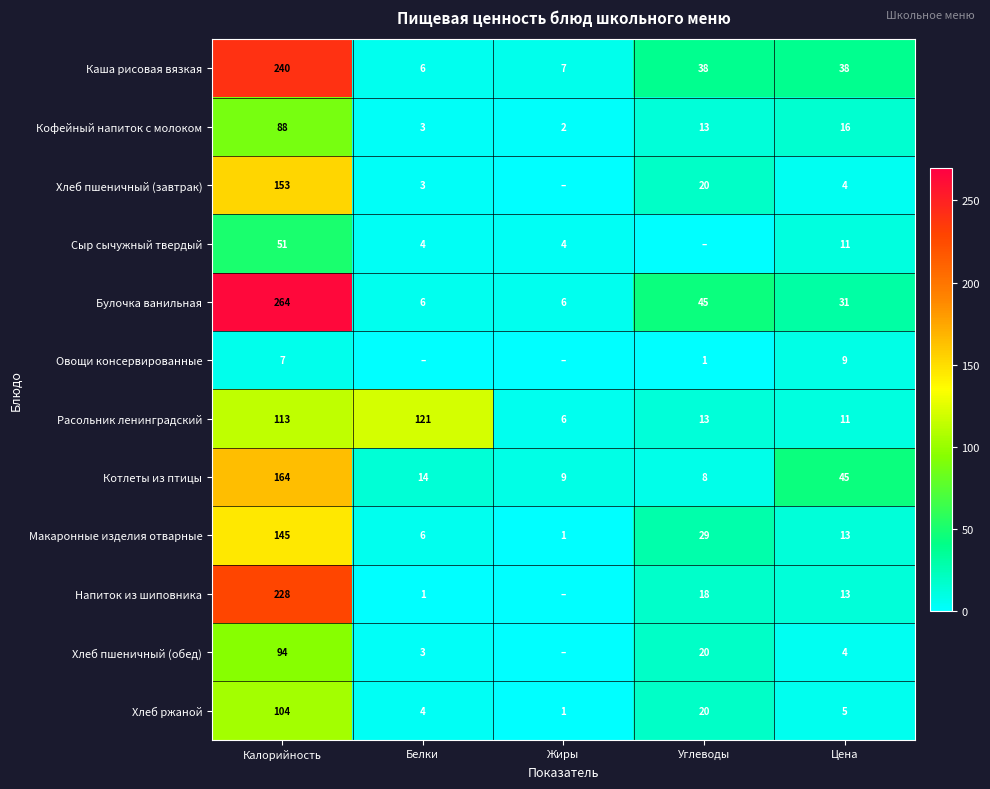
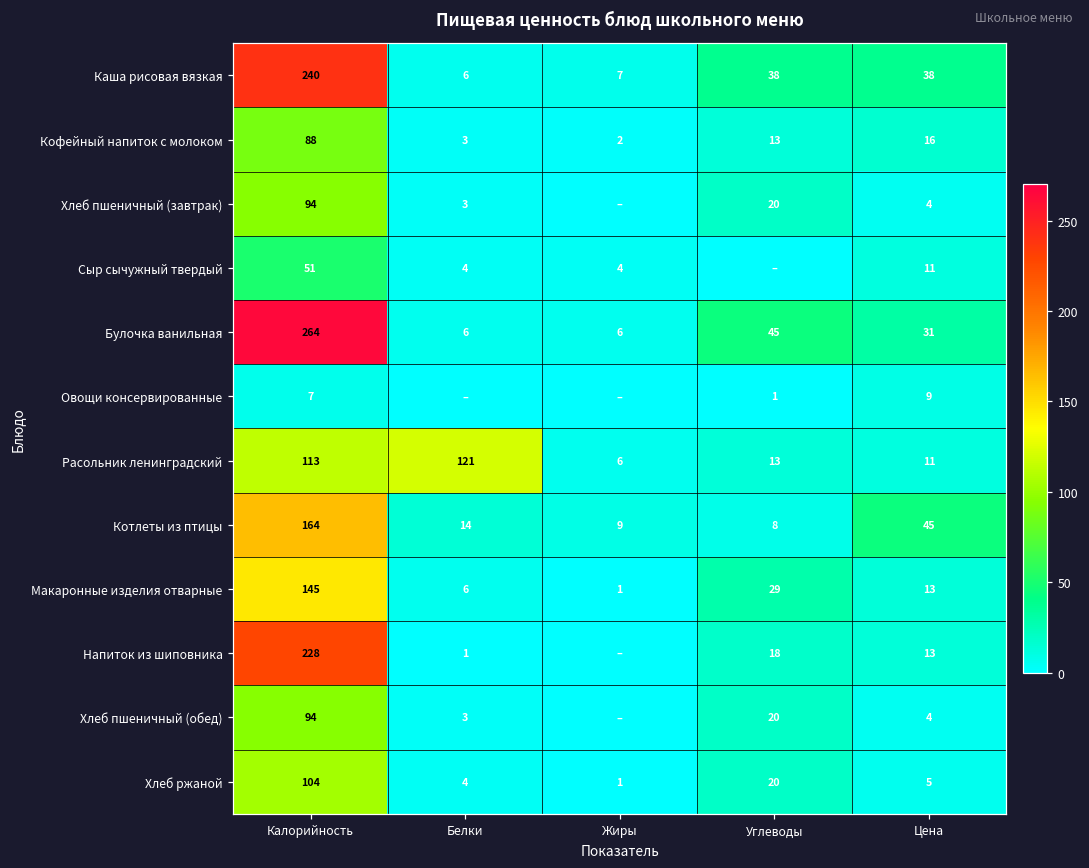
  {
    "Каша рисовая вязкая": {
      "Калорийность": 240,
      "Белки": 6,
      "Жиры": 7,
      "Углеводы": 38,
      "Цена": 38
    },
    "Кофейный напиток с молоком": {
      "Калорийность": 88,
      "Белки": 3,
      "Жиры": 2,
      "Углеводы": 13,
      "Цена": 16
    },
    "Хлеб пшеничный (завтрак)": {
-     "Калорийность": 153,
+     "Калорийность": 94,
      "Белки": 3,
      "Углеводы": 20,
      "Цена": 4
    },
    "Сыр сычужный твердый": {
      "Калорийность": 51,
      "Белки": 4,
      "Жиры": 4,
      "Цена": 11
    },
    "Булочка ванильная": {
      "Калорийность": 264,
      "Белки": 6,
      "Жиры": 6,
      "Углеводы": 45,
      "Цена": 31
    },
    "Овощи консервированные": {
      "Калорийность": 7,
      "Углеводы": 1,
      "Цена": 9
    },
    "Расольник ленинградский": {
      "Калорийность": 113,
      "Белки": 121,
      "Жиры": 6,
      "Углеводы": 13,
      "Цена": 11
    },
    "Котлеты из птицы": {
      "Калорийность": 164,
      "Белки": 14,
      "Жиры": 9,
      "Углеводы": 8,
      "Цена": 45
    },
    "Макаронные изделия отварные": {
      "Калорийность": 145,
      "Белки": 6,
      "Жиры": 1,
      "Углеводы": 29,
      "Цена": 13
    },
    "Напиток из шиповника": {
      "Калорийность": 228,
      "Белки": 1,
      "Углеводы": 18,
      "Цена": 13
    },
    "Хлеб пшеничный (обед)": {
      "Калорийность": 94,
      "Белки": 3,
      "Углеводы": 20,
      "Цена": 4
    },
    "Хлеб ржаной": {
      "Калорийность": 104,
      "Белки": 4,
      "Жиры": 1,
      "Углеводы": 20,
      "Цена": 5
    }
  }
